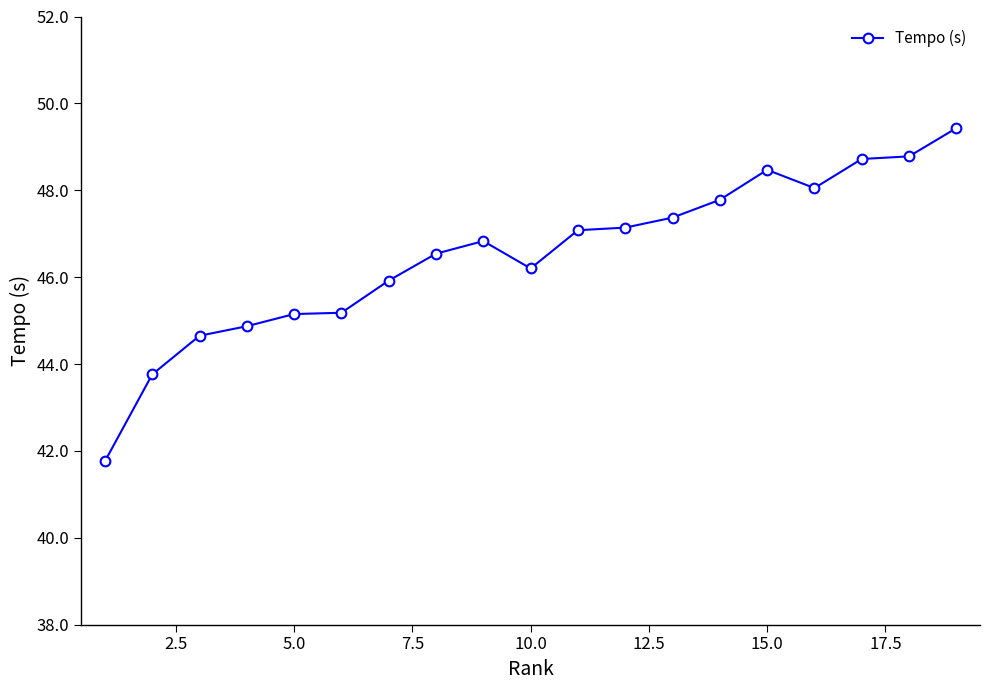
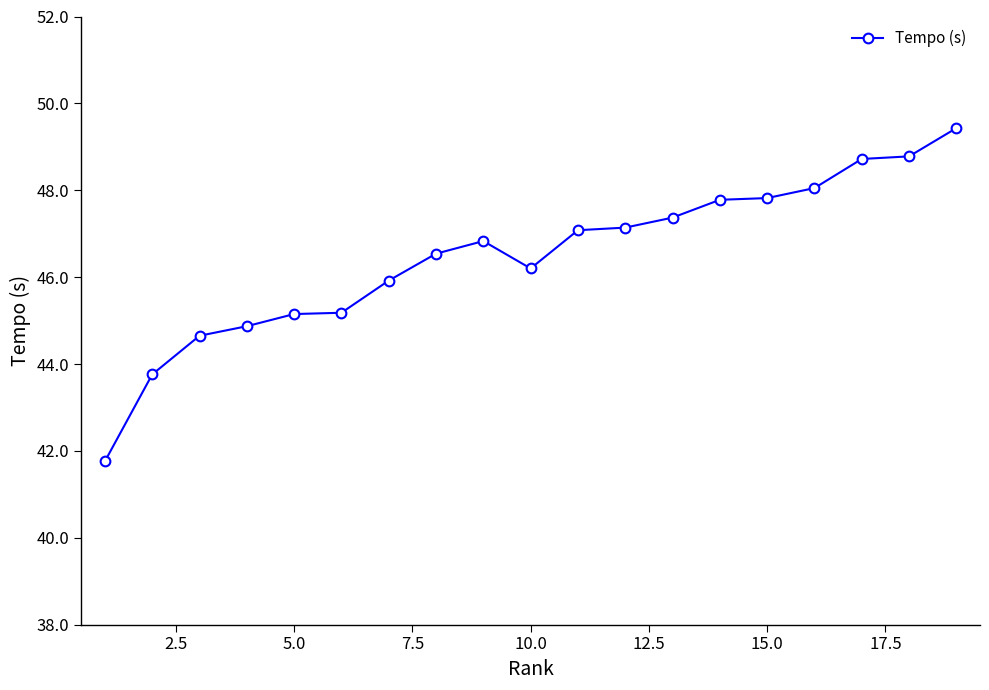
  {
    "5.0": 45.2,
    "10.0": 46.2,
-   "15.0": 48.5
+   "15.0": 47.8
  }
